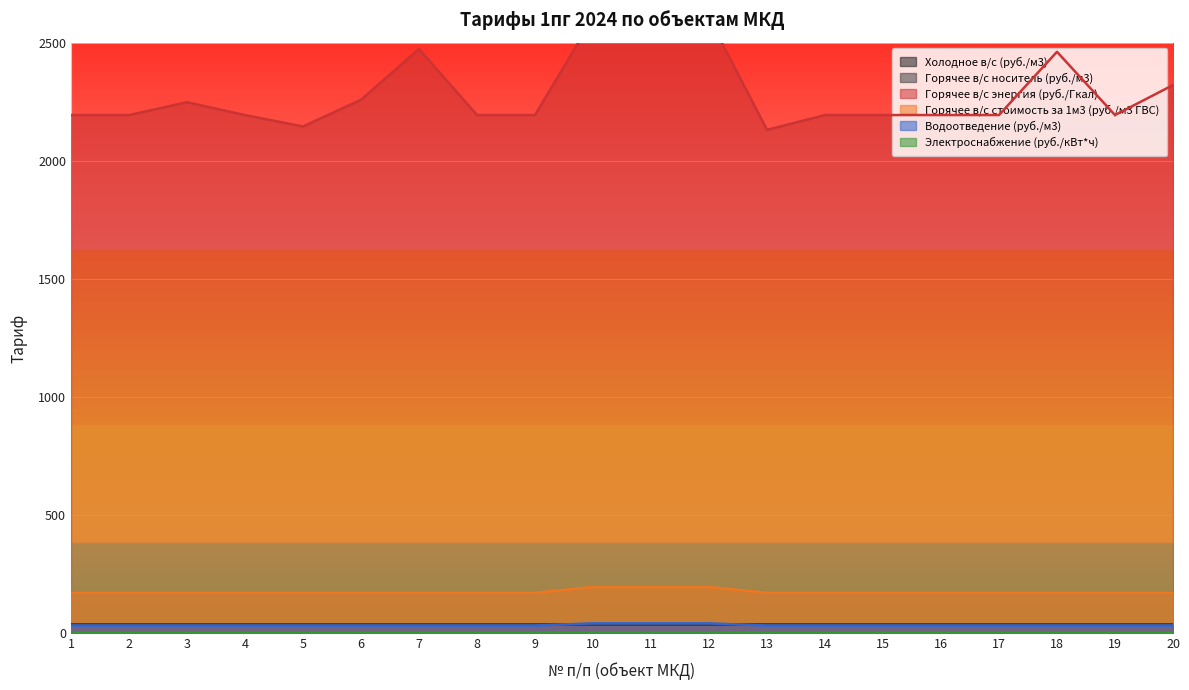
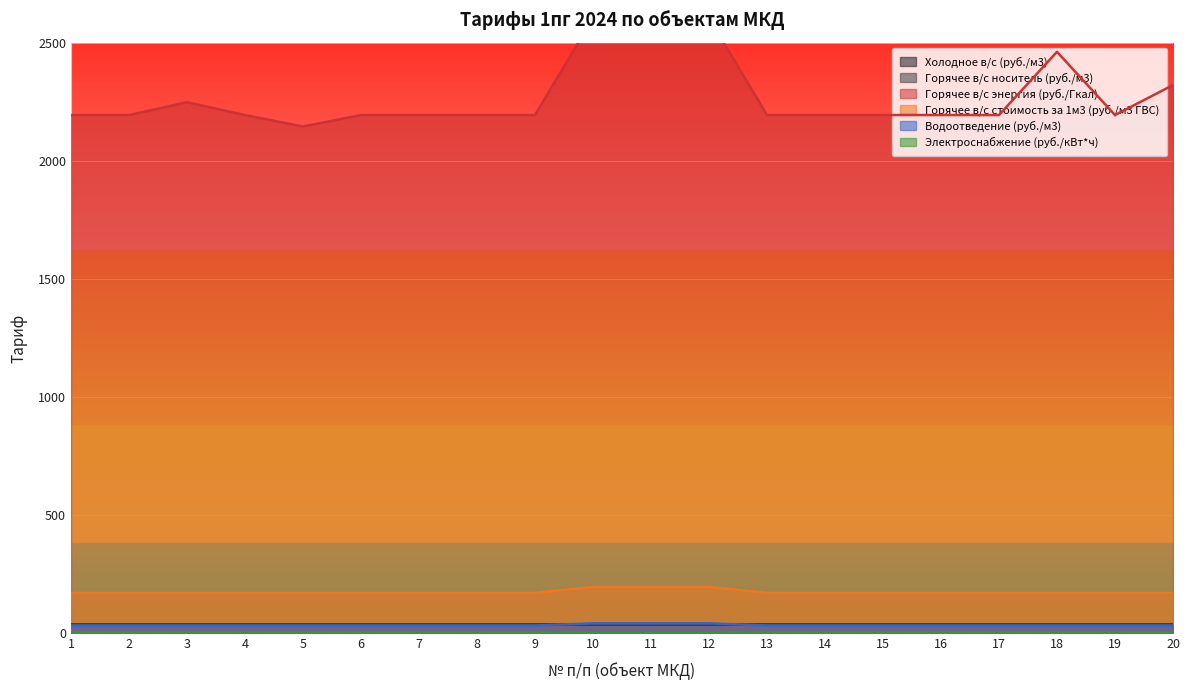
  {
    "Горячее в/с энергия (руб./Гкал)": {
      "1": 2190,
      "2": 2190,
      "3": 2250,
      "4": 2190,
      "5": 2150,
-     "6": 2260,
-     "7": 2470,
+     "6": 2190,
+     "7": 2190,
      "8": 2190,
      "9": 2190,
-     "13": 2130,
+     "13": 2190,
      "14": 2190,
      "15": 2190,
      "20": 2320
    },
    "Горячее в/с стоимость за 1м3 (руб./м3 ГВС)": {
      "1": 170,
      "2": 170,
      "3": 170,
      "4": 170,
      "5": 170,
      "6": 170,
      "7": 170,
      "8": 170,
      "9": 170,
      "10": 200,
      "11": 200,
      "12": 200,
      "13": 170,
      "14": 170,
      "15": 170,
      "16": 170,
      "17": 170,
      "18": 170,
      "19": 170,
      "20": 170
    },
    "Электроснабжение (руб./кВт*ч)": {
      "1": 0,
      "2": 0,
      "3": 0,
      "4": 0,
      "5": 0,
      "6": 0,
      "7": 0,
      "8": 0,
      "9": 0,
      "10": 0,
      "11": 0,
      "12": 0,
      "13": 0,
      "14": 0,
      "15": 0,
      "16": 0,
      "17": 0,
      "18": 0,
      "19": 0,
      "20": 0
    }
  }
